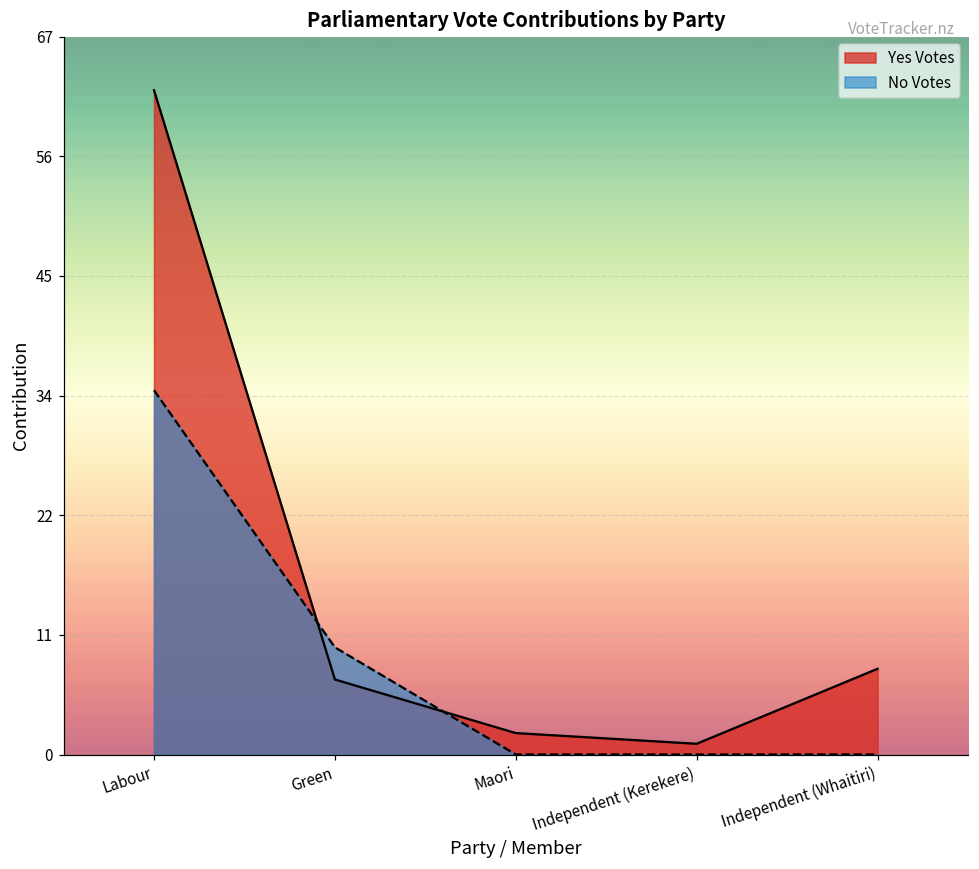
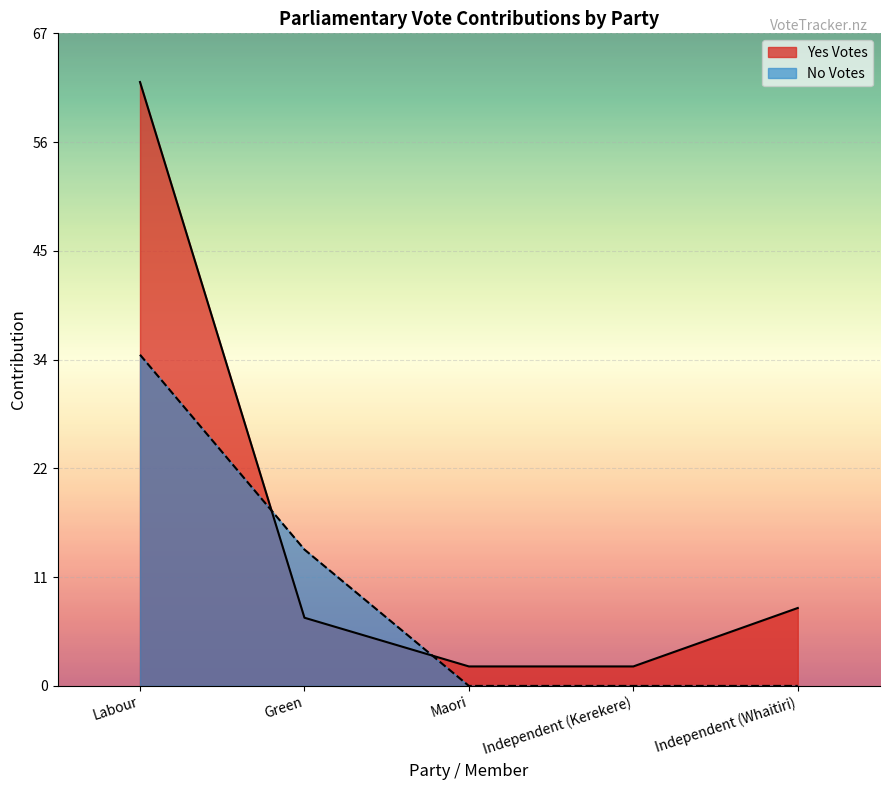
  {
    "Yes Votes": {
      "Labour": 62,
      "Green": 7,
      "Maori": 2,
-     "Independent (Kerekere)": 1,
+     "Independent (Kerekere)": 2,
      "Independent (Whaitiri)": 8
    },
    "No Votes": {
      "Labour": 34,
-     "Green": 10,
+     "Green": 14,
      "Maori": 0,
      "Independent (Kerekere)": 0,
      "Independent (Whaitiri)": 0
    }
  }
